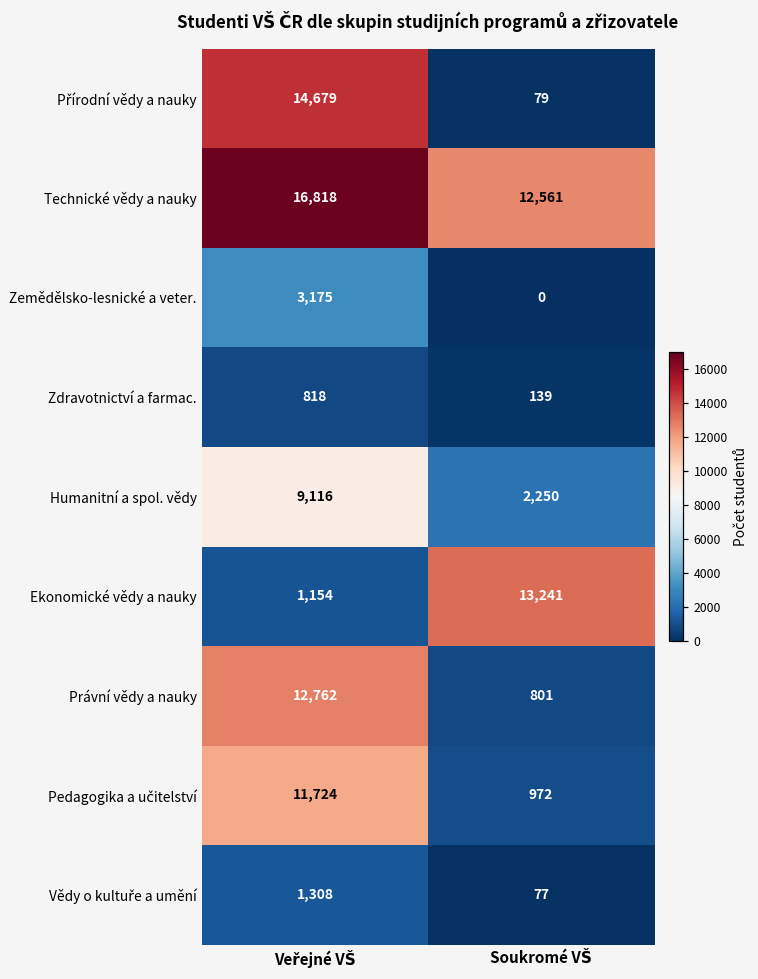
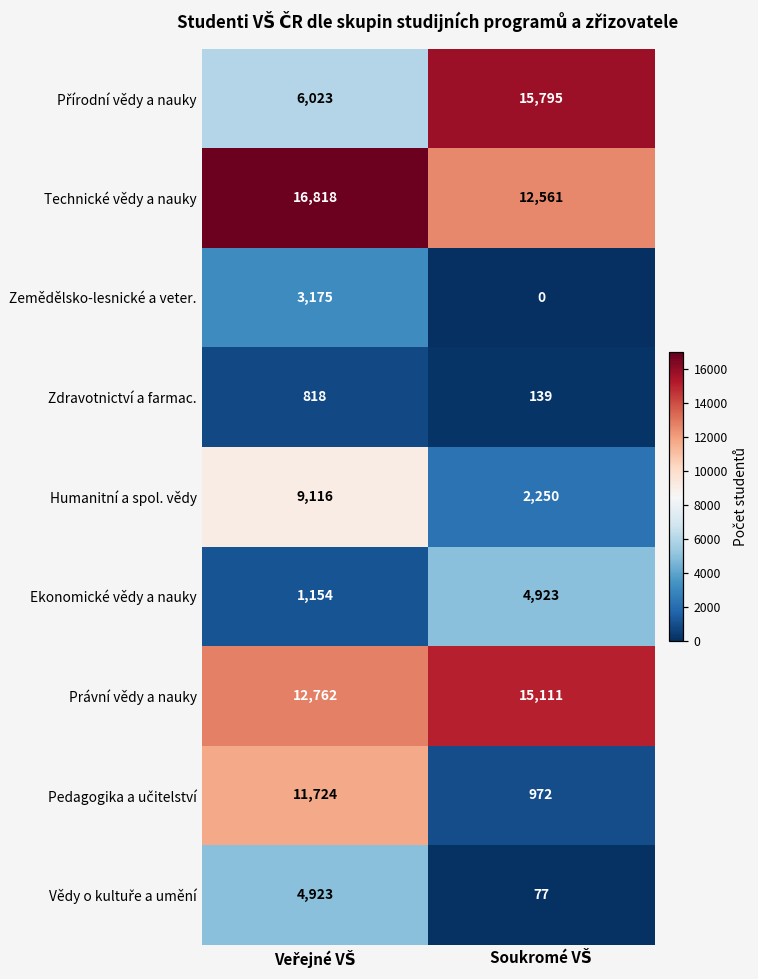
  {
    "Přírodní vědy a nauky": {
-     "Veřejné VŠ": "14,679",
-     "Soukromé VŠ": "79"
+     "Veřejné VŠ": "6,023",
+     "Soukromé VŠ": "15,795"
    },
    "Technické vědy a nauky": {
      "Veřejné VŠ": "16,818",
      "Soukromé VŠ": "12,561"
    },
    "Zemědělsko-lesnické a veter.": {
      "Veřejné VŠ": "3,175",
      "Soukromé VŠ": "0"
    },
    "Zdravotnictví a farmac.": {
      "Veřejné VŠ": "818",
      "Soukromé VŠ": "139"
    },
    "Humanitní a spol. vědy": {
      "Veřejné VŠ": "9,116",
      "Soukromé VŠ": "2,250"
    },
    "Ekonomické vědy a nauky": {
      "Veřejné VŠ": "1,154",
-     "Soukromé VŠ": "13,241"
+     "Soukromé VŠ": "4,923"
    },
    "Právní vědy a nauky": {
      "Veřejné VŠ": "12,762",
-     "Soukromé VŠ": "801"
+     "Soukromé VŠ": "15,111"
    },
    "Pedagogika a učitelství": {
      "Veřejné VŠ": "11,724",
      "Soukromé VŠ": "972"
    },
    "Vědy o kultuře a umění": {
-     "Veřejné VŠ": "1,308",
+     "Veřejné VŠ": "4,923",
      "Soukromé VŠ": "77"
    }
  }
